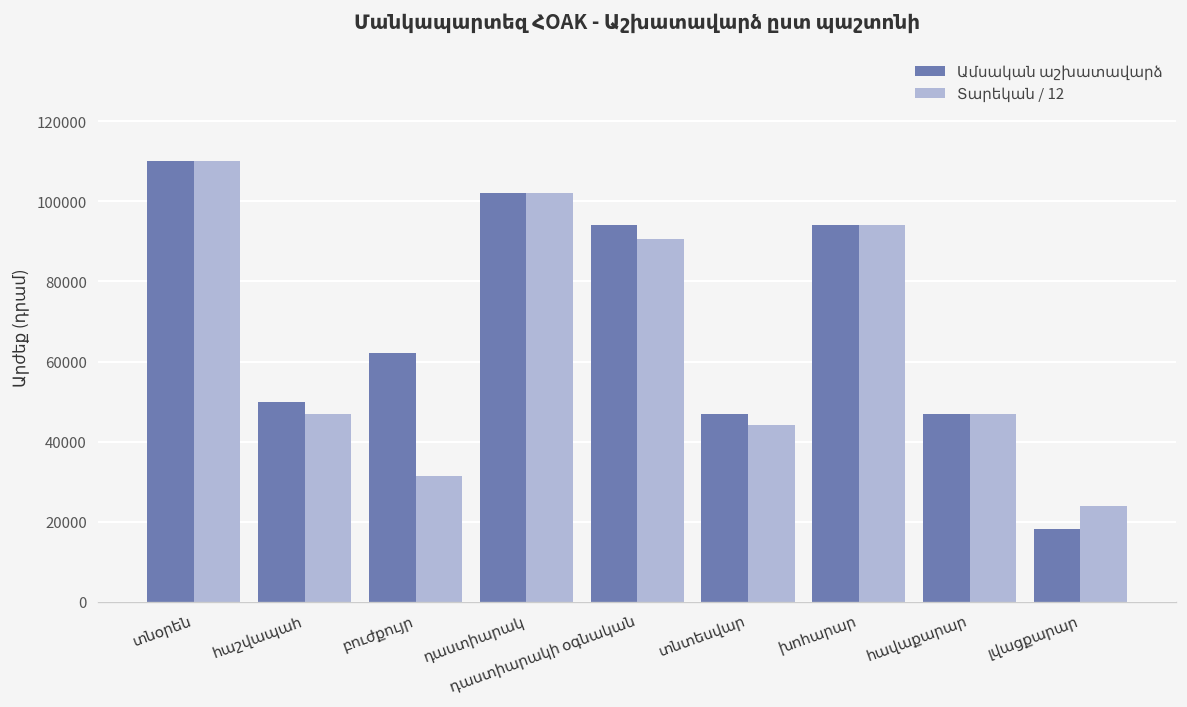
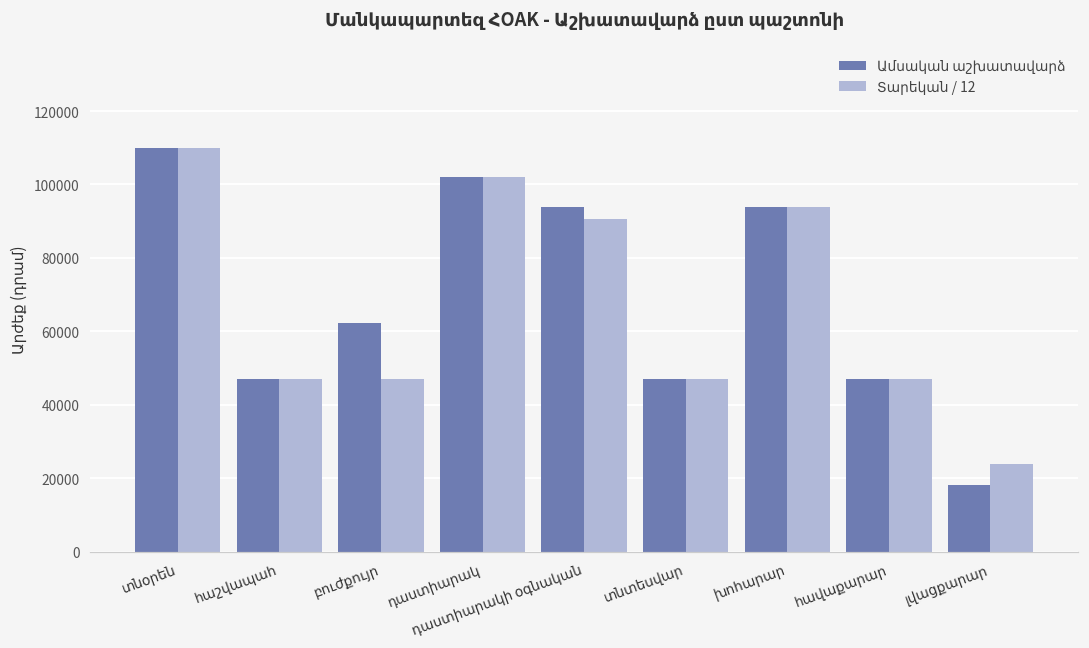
  {
    "Ամսական աշխատավարձ": {
      "տնօրեն": 110000,
-     "հաշվապահ": 50000,
+     "հաշվապահ": 47000,
      "բուժքույր": 62000,
      "դաստիարակ": 102000,
      "դաստիարակի օգնական": 94000,
      "տնտեսվար": 47000,
      "խոհարար": 94000,
      "հավաքարար": 47000,
      "լվացքարար": 18000
    },
    "Տարեկան / 12": {
      "տնօրեն": 110000,
      "հաշվապահ": 47000,
-     "բուժքույր": 31000,
+     "բուժքույր": 47000,
      "դաստիարակ": 102000,
      "դաստիարակի օգնական": 91000,
-     "տնտեսվար": 44000,
+     "տնտեսվար": 47000,
      "խոհարար": 94000,
      "հավաքարար": 47000,
      "լվացքարար": 24000
    }
  }
